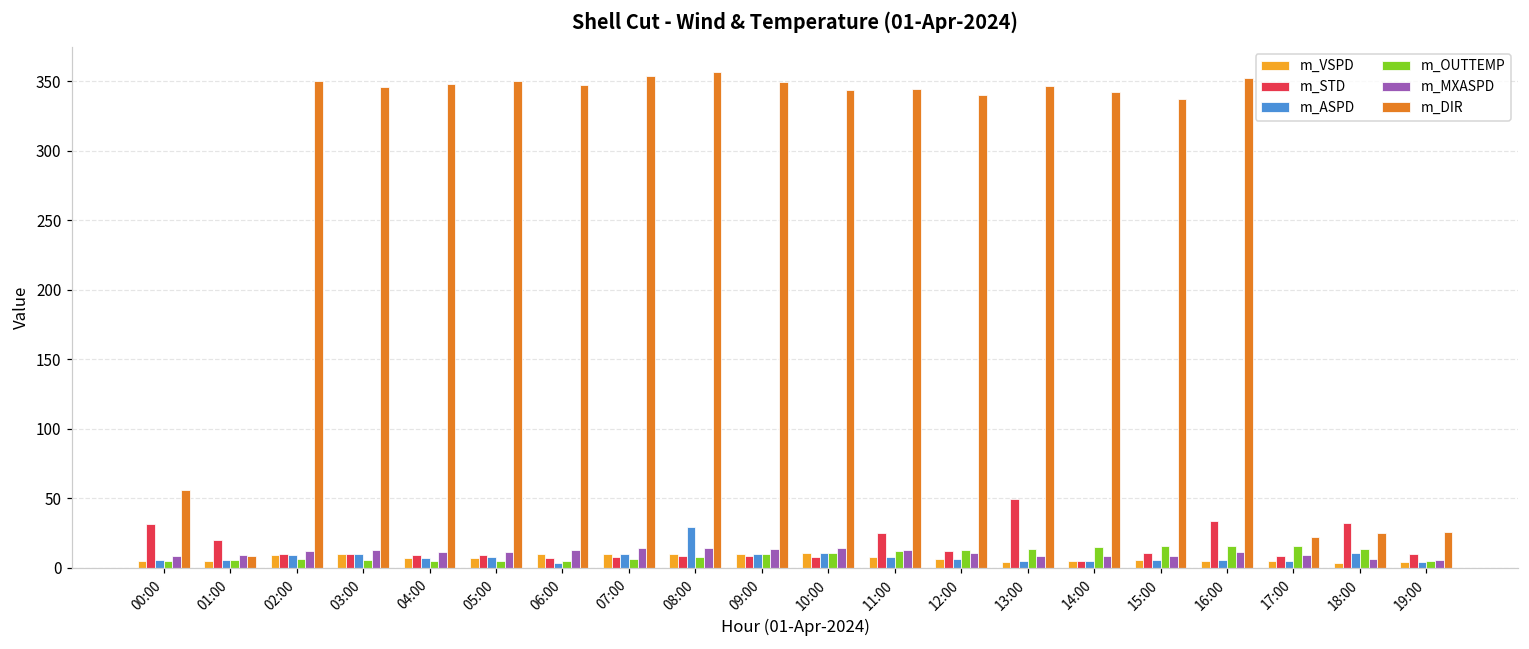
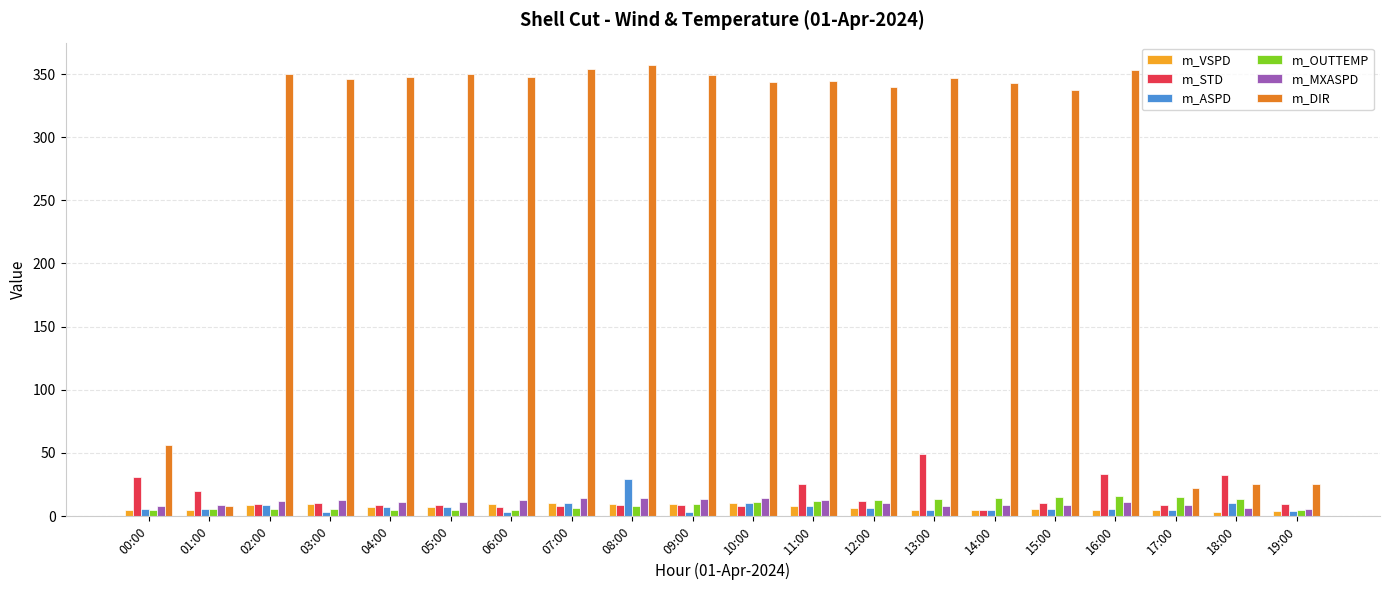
  {
    "m_STD": {
      "00:00": 31,
      "01:00": 20,
      "02:00": 10,
      "03:00": 10,
      "04:00": 9,
      "05:00": 9,
      "06:00": 7,
      "07:00": 8,
      "08:00": 9,
      "09:00": 9,
      "10:00": 8,
      "11:00": 25,
      "12:00": 12,
      "13:00": 49,
      "14:00": 5,
      "15:00": 10,
      "16:00": 34,
      "17:00": 9,
      "18:00": 33,
      "19:00": 10
    },
    "m_ASPD": {
      "00:00": 6,
      "01:00": 5,
      "02:00": 9,
-     "03:00": 10,
+     "03:00": 3,
      "04:00": 7,
      "05:00": 7,
      "06:00": 3,
      "07:00": 10,
      "08:00": 30,
-     "09:00": 10,
+     "09:00": 4,
      "10:00": 10,
      "11:00": 8,
      "12:00": 6,
      "13:00": 5,
      "14:00": 5,
      "15:00": 6,
      "16:00": 6,
      "17:00": 5,
      "18:00": 11,
      "19:00": 4
    },
    "m_OUTTEMP": {
      "00:00": 5,
      "01:00": 6,
      "02:00": 6,
      "03:00": 6,
      "04:00": 5,
      "05:00": 5,
      "06:00": 5,
      "07:00": 6,
      "08:00": 8,
      "09:00": 10,
      "10:00": 11,
      "11:00": 12,
      "12:00": 13,
      "13:00": 14,
      "14:00": 15,
      "15:00": 15,
      "16:00": 16,
      "17:00": 15,
      "18:00": 14,
      "19:00": 5
    },
    "m_MXASPD": {
      "00:00": 8,
      "01:00": 9,
      "02:00": 12,
      "03:00": 13,
      "04:00": 11,
      "05:00": 11,
      "06:00": 13,
      "07:00": 14,
      "08:00": 14,
      "09:00": 13,
      "10:00": 14,
      "11:00": 13,
      "12:00": 10,
      "13:00": 8,
      "14:00": 9,
      "15:00": 9,
      "16:00": 11,
      "17:00": 9,
      "18:00": 7,
      "19:00": 6
    }
  }
